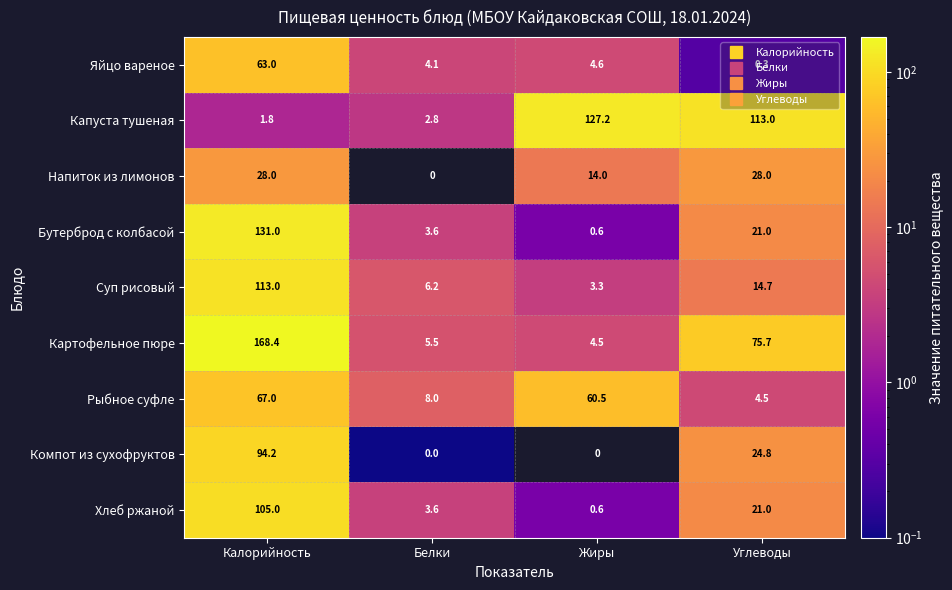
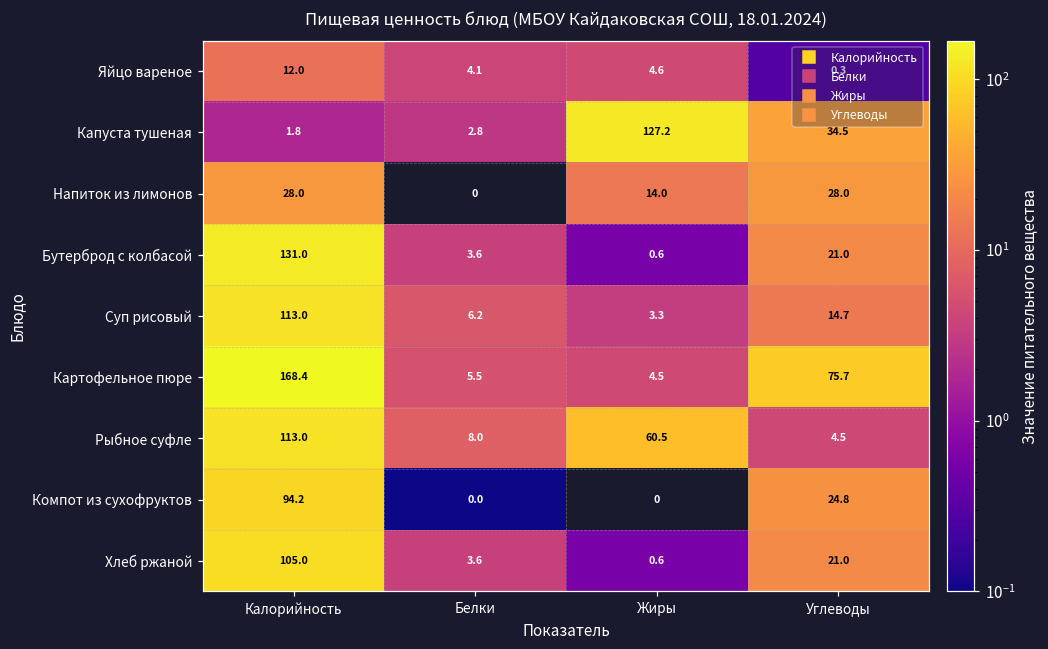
  {
    "Яйцо вареное": {
-     "Калорийность": 63.0,
+     "Калорийность": 12.0,
      "Белки": 4.1,
      "Жиры": 4.6
    },
    "Капуста тушеная": {
      "Калорийность": 1.8,
      "Белки": 2.8,
      "Жиры": 127.2,
-     "Углеводы": 113.0
+     "Углеводы": 34.5
    },
    "Напиток из лимонов": {
      "Калорийность": 28.0,
      "Белки": 0,
      "Жиры": 14.0,
      "Углеводы": 28.0
    },
    "Бутерброд с колбасой": {
      "Калорийность": 131.0,
      "Белки": 3.6,
      "Жиры": 0.6,
      "Углеводы": 21.0
    },
    "Суп рисовый": {
      "Калорийность": 113.0,
      "Белки": 6.2,
      "Жиры": 3.3,
      "Углеводы": 14.7
    },
    "Картофельное пюре": {
      "Калорийность": 168.4,
      "Белки": 5.5,
      "Жиры": 4.5,
      "Углеводы": 75.7
    },
    "Рыбное суфле": {
-     "Калорийность": 67.0,
+     "Калорийность": 113.0,
      "Белки": 8.0,
      "Жиры": 60.5,
      "Углеводы": 4.5
    },
    "Компот из сухофруктов": {
      "Калорийность": 94.2,
      "Белки": 0.0,
      "Жиры": 0,
      "Углеводы": 24.8
    },
    "Хлеб ржаной": {
      "Калорийность": 105.0,
      "Белки": 3.6,
      "Жиры": 0.6,
      "Углеводы": 21.0
    }
  }
